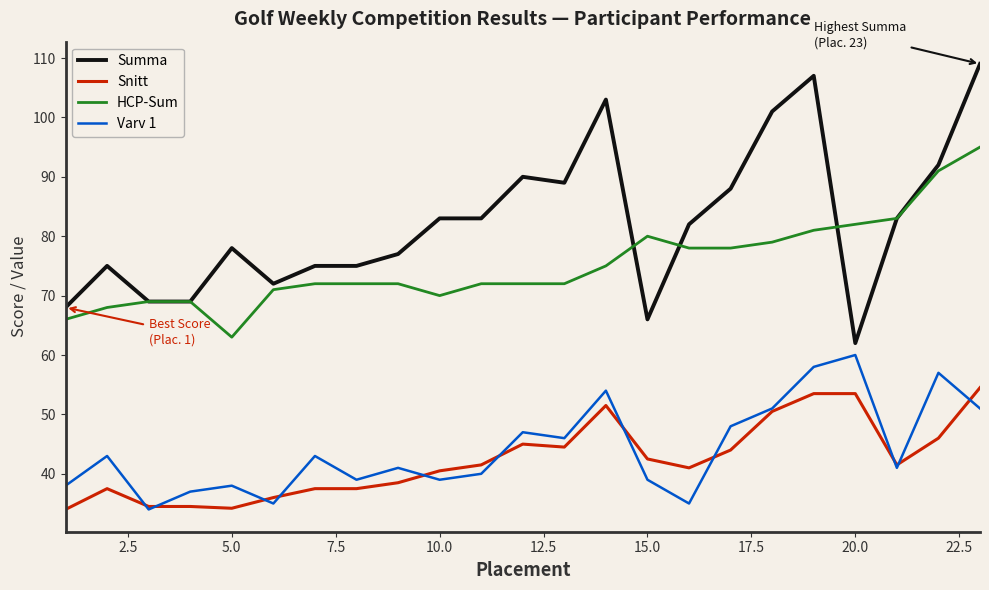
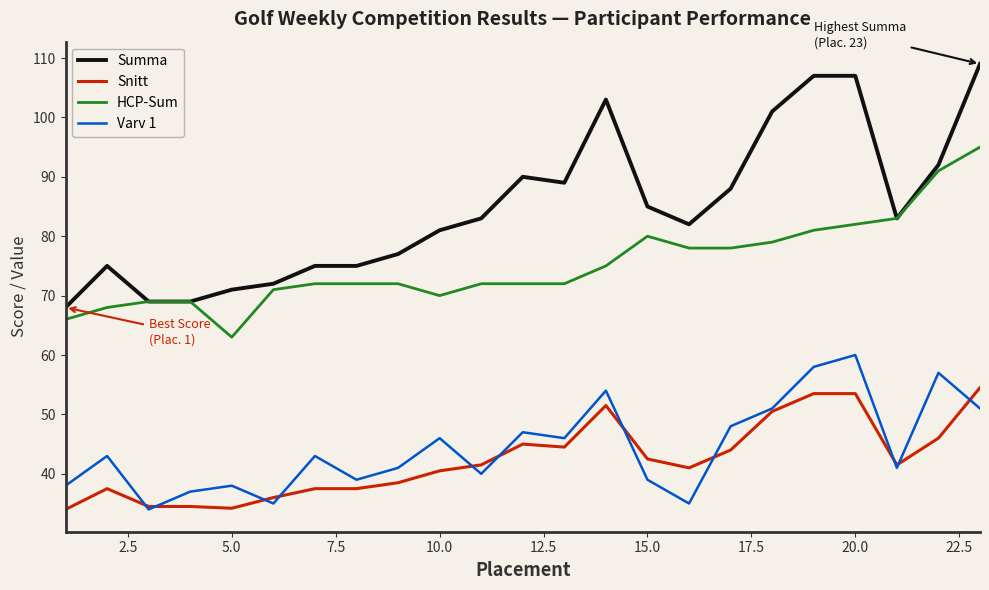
  {
    "Summa": {
-     "5.0": 78,
-     "10.0": 83,
-     "15.0": 66,
-     "20.0": 62
+     "5.0": 71,
+     "10.0": 81,
+     "15.0": 85,
+     "20.0": 107
    },
    "Snitt": {
      "5.0": 34,
      "10.0": 41,
      "15.0": 43,
      "20.0": 54
    },
    "HCP-Sum": {
      "5.0": 63,
      "10.0": 70,
      "15.0": 80,
      "20.0": 82
    },
    "Varv 1": {
      "5.0": 38,
-     "10.0": 39,
+     "10.0": 46,
      "15.0": 39,
      "20.0": 60
    }
  }
